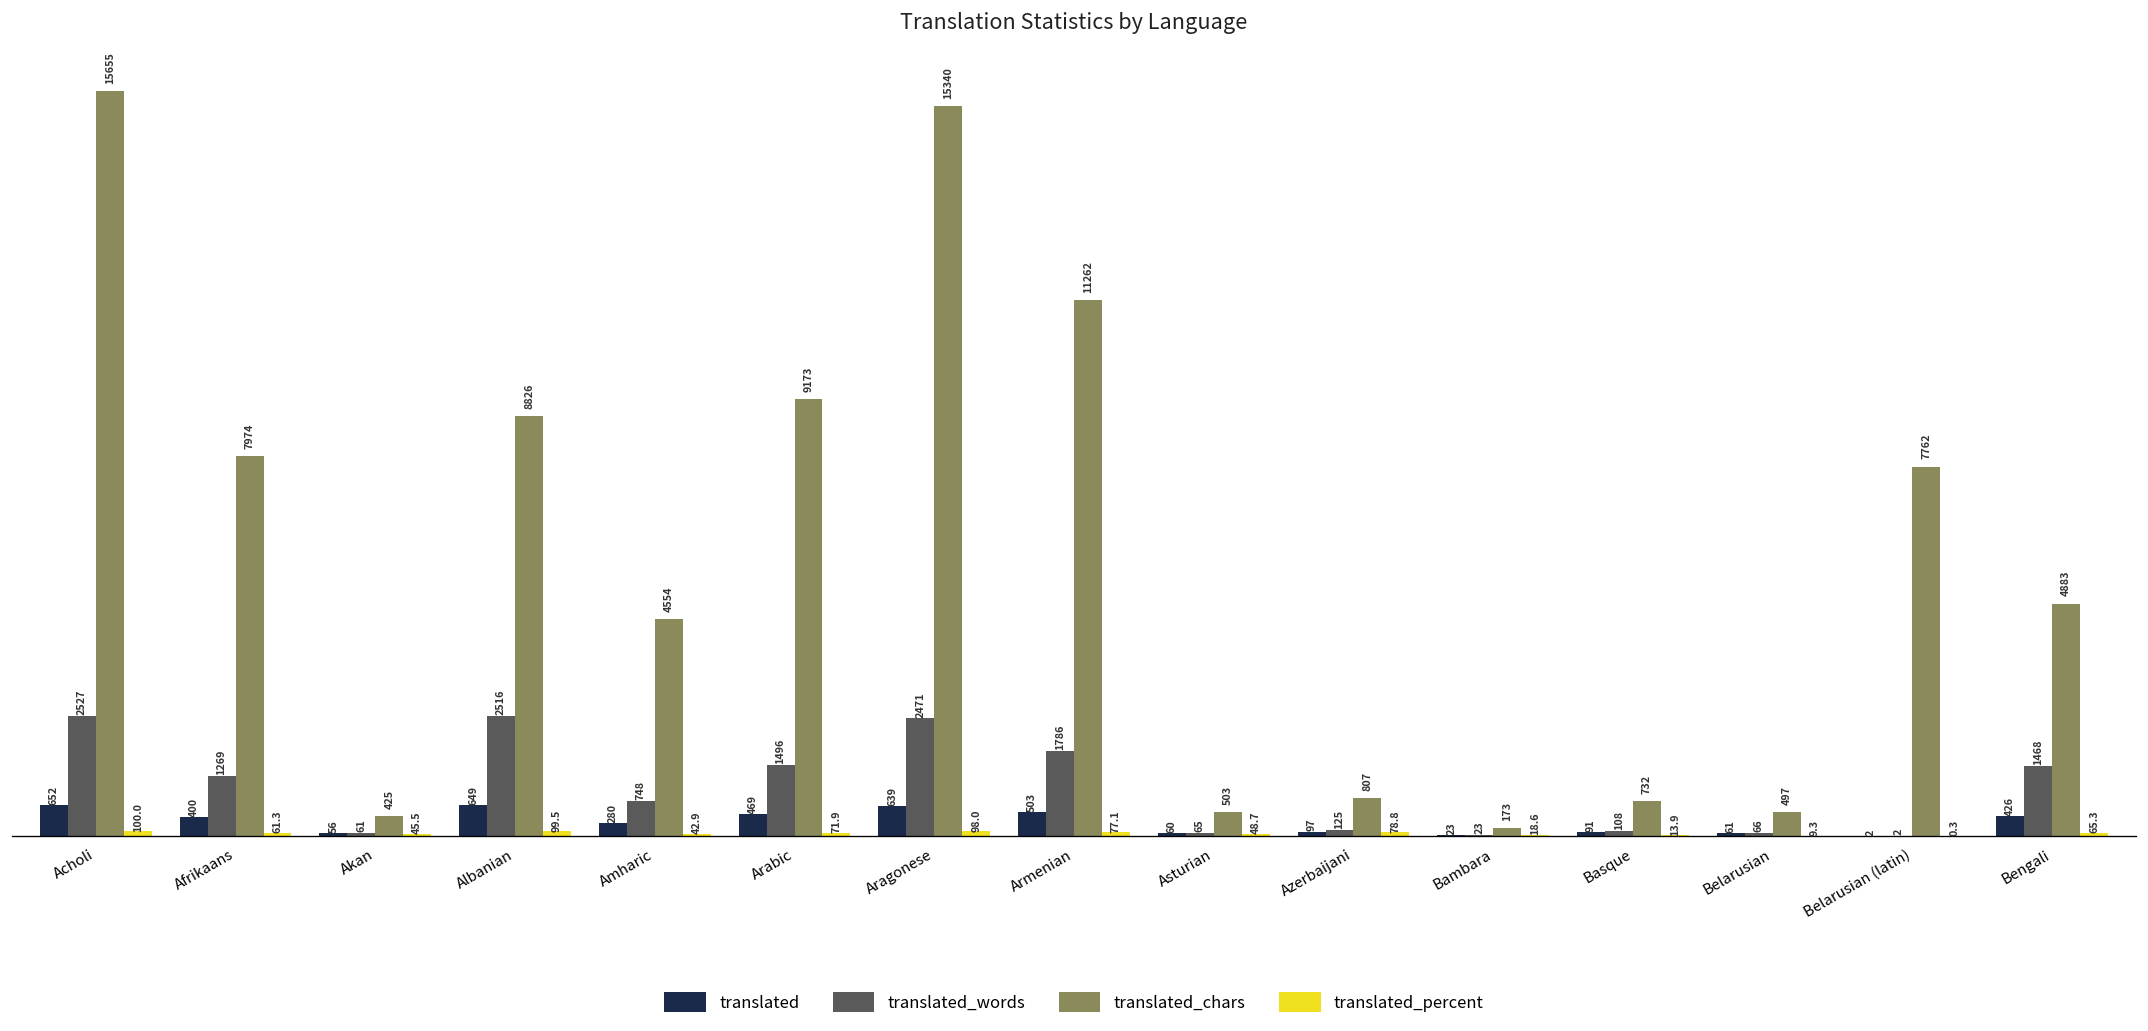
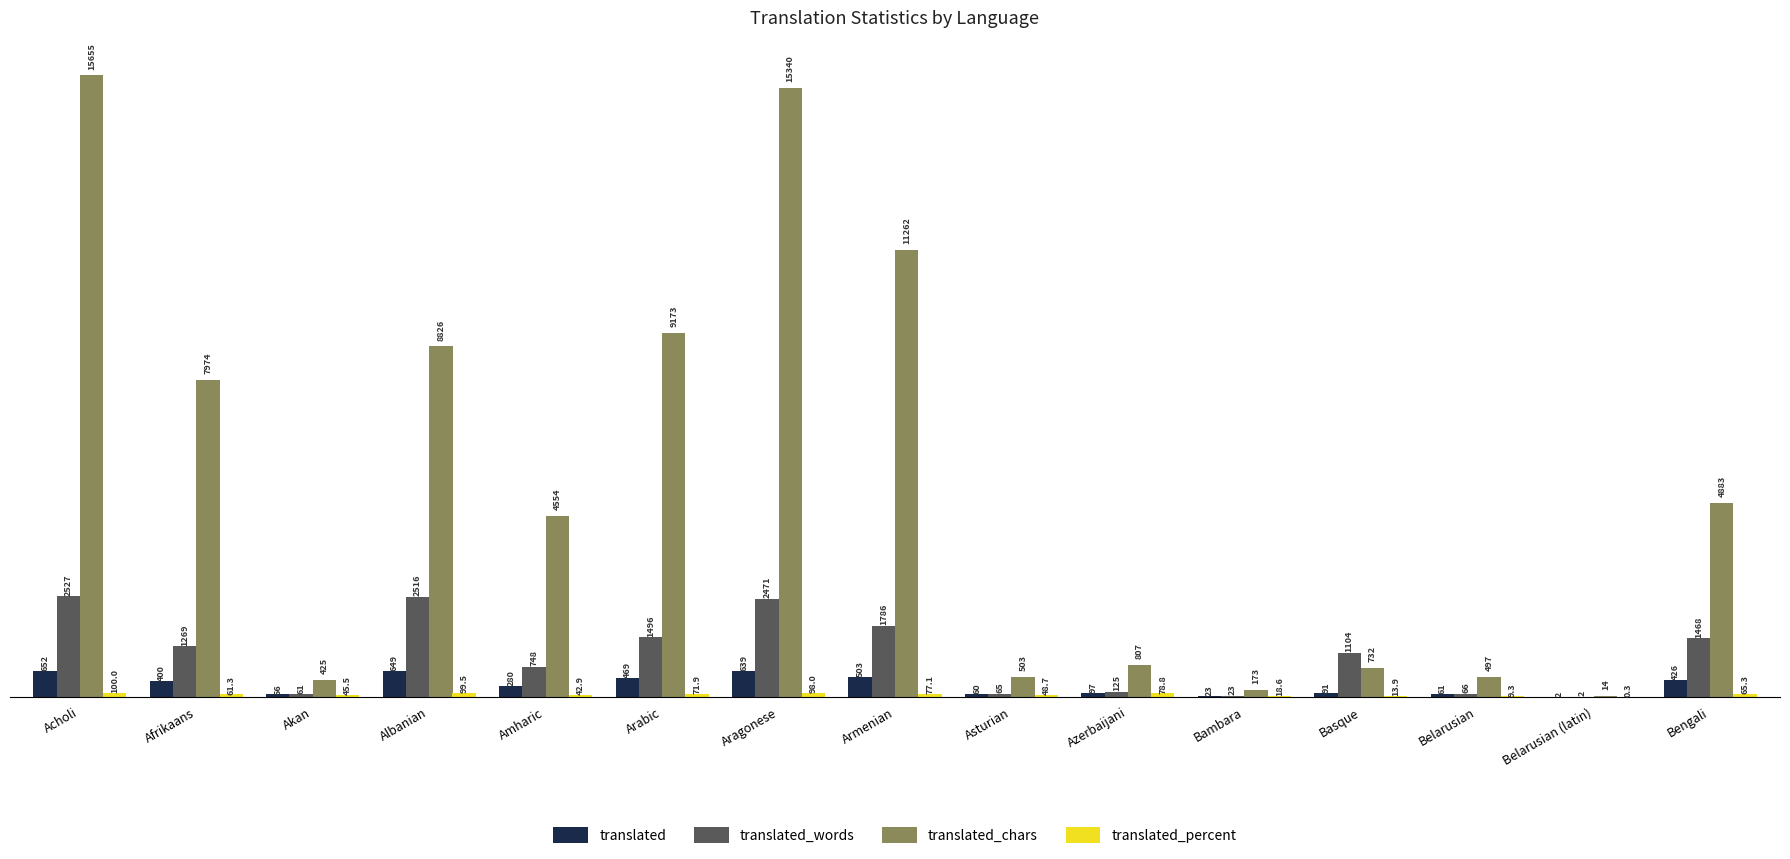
  {
    "translated": {
      "Acholi": 652,
      "Afrikaans": 400,
      "Akan": 56,
      "Albanian": 649,
      "Amharic": 280,
      "Arabic": 469,
      "Aragonese": 639,
      "Armenian": 503,
      "Asturian": 60,
      "Azerbaijani": 97,
      "Bambara": 23,
      "Basque": 91,
      "Belarusian": 61,
      "Belarusian (latin)": 2,
      "Bengali": 426
    },
    "translated_words": {
      "Acholi": 2527,
      "Afrikaans": 1269,
      "Akan": 61,
      "Albanian": 2516,
      "Amharic": 748,
      "Arabic": 1496,
      "Aragonese": 2471,
      "Armenian": 1786,
      "Asturian": 65,
      "Azerbaijani": 125,
      "Bambara": 23,
-     "Basque": 108,
+     "Basque": 1104,
      "Belarusian": 66,
      "Belarusian (latin)": 2,
      "Bengali": 1468
    },
    "translated_chars": {
      "Acholi": 15655,
      "Afrikaans": 7974,
      "Akan": 425,
      "Albanian": 8826,
      "Amharic": 4554,
      "Arabic": 9173,
      "Aragonese": 15340,
      "Armenian": 11262,
      "Asturian": 503,
      "Azerbaijani": 807,
      "Bambara": 173,
      "Basque": 732,
      "Belarusian": 497,
-     "Belarusian (latin)": 7762,
+     "Belarusian (latin)": 14,
      "Bengali": 4883
    },
    "translated_percent": {
      "Acholi": 100.0,
      "Afrikaans": 61.3,
      "Akan": 45.5,
      "Albanian": 99.5,
      "Amharic": 42.9,
      "Arabic": 71.9,
      "Aragonese": 98.0,
      "Armenian": 77.1,
      "Asturian": 48.7,
      "Azerbaijani": 78.8,
      "Bambara": 18.6,
      "Basque": 13.9,
      "Belarusian": 9.3,
      "Belarusian (latin)": 0.3,
      "Bengali": 65.3
    }
  }
